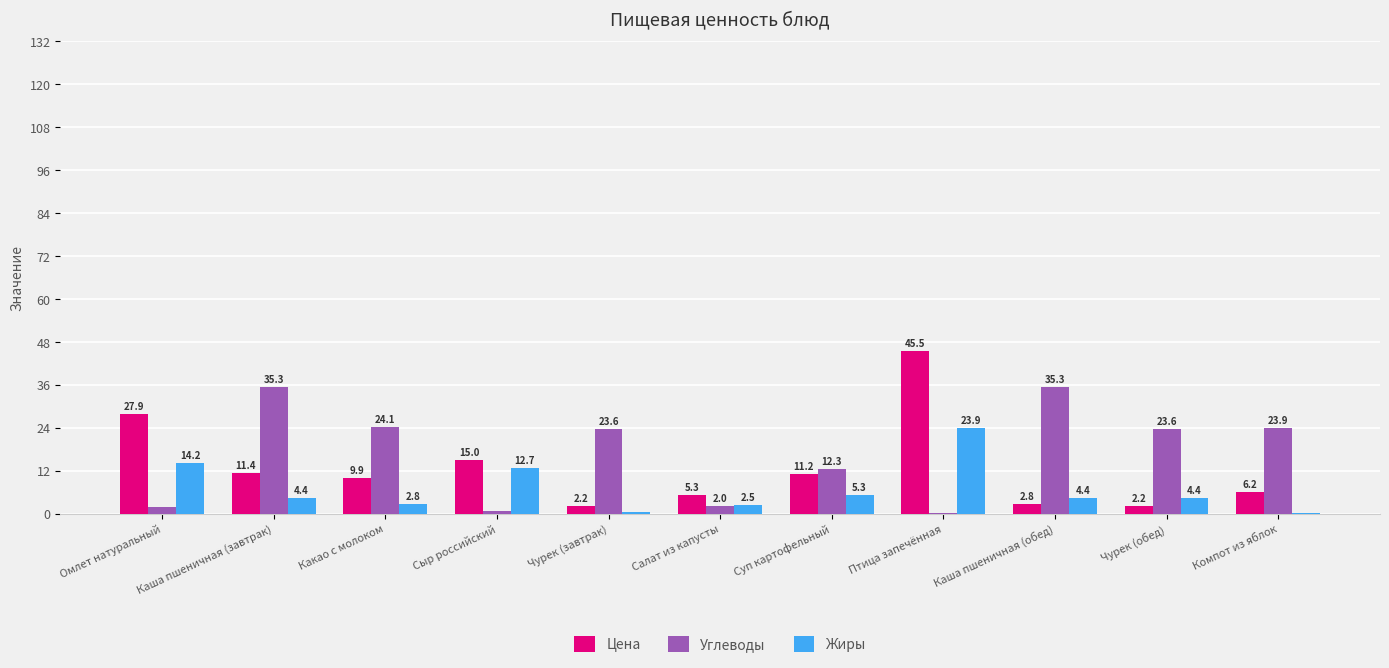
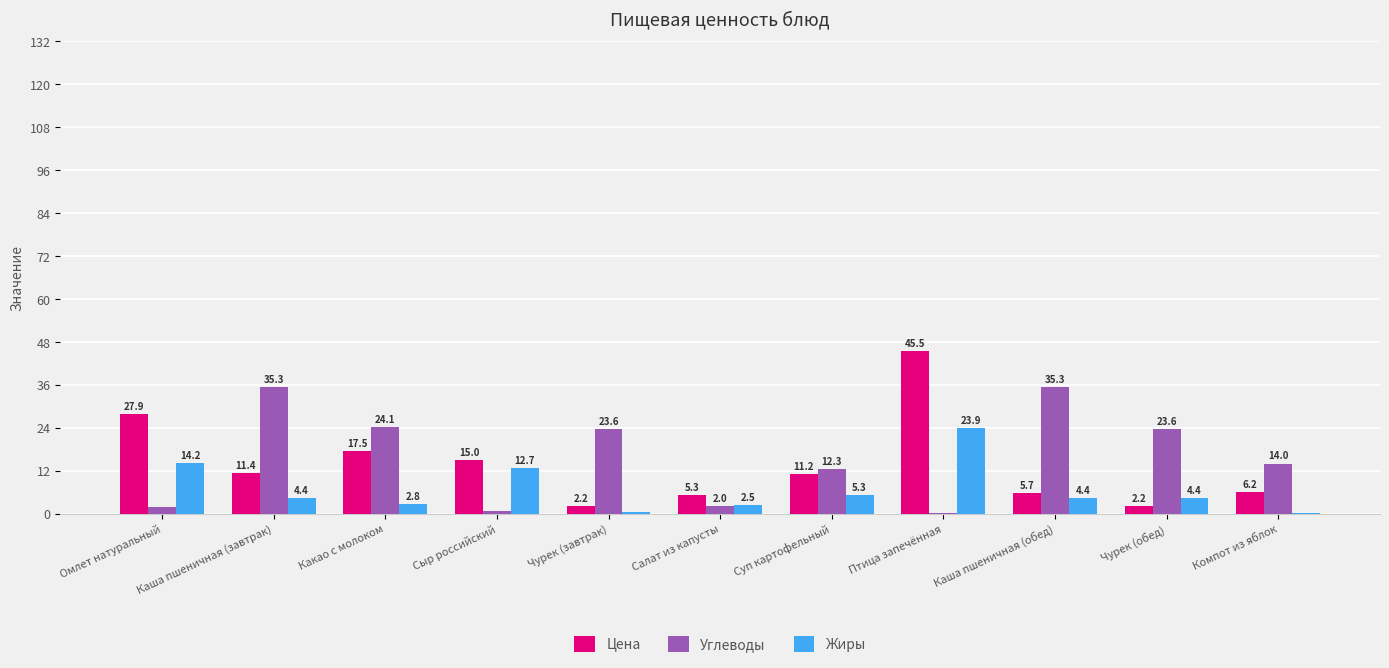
  {
    "Цена": {
      "Омлет натуральный": 27.9,
      "Каша пшеничная (завтрак)": 11.4,
-     "Какао с молоком": 9.9,
+     "Какао с молоком": 17.5,
      "Сыр российский": 15.0,
      "Чурек (завтрак)": 2.2,
      "Салат из капусты": 5.3,
      "Суп картофельный": 11.2,
      "Птица запечённая": 45.5,
-     "Каша пшеничная (обед)": 2.8,
+     "Каша пшеничная (обед)": 5.7,
      "Чурек (обед)": 2.2,
      "Компот из яблок": 6.2
    },
    "Углеводы": {
      "Каша пшеничная (завтрак)": 35.3,
      "Какао с молоком": 24.1,
      "Чурек (завтрак)": 23.6,
      "Салат из капусты": 2.0,
      "Суп картофельный": 12.3,
      "Каша пшеничная (обед)": 35.3,
      "Чурек (обед)": 23.6,
-     "Компот из яблок": 23.9
+     "Компот из яблок": 14.0
    },
    "Жиры": {
      "Омлет натуральный": 14.2,
      "Каша пшеничная (завтрак)": 4.4,
      "Какао с молоком": 2.8,
      "Сыр российский": 12.7,
      "Салат из капусты": 2.5,
      "Суп картофельный": 5.3,
      "Птица запечённая": 23.9,
      "Каша пшеничная (обед)": 4.4,
      "Чурек (обед)": 4.4
    }
  }
